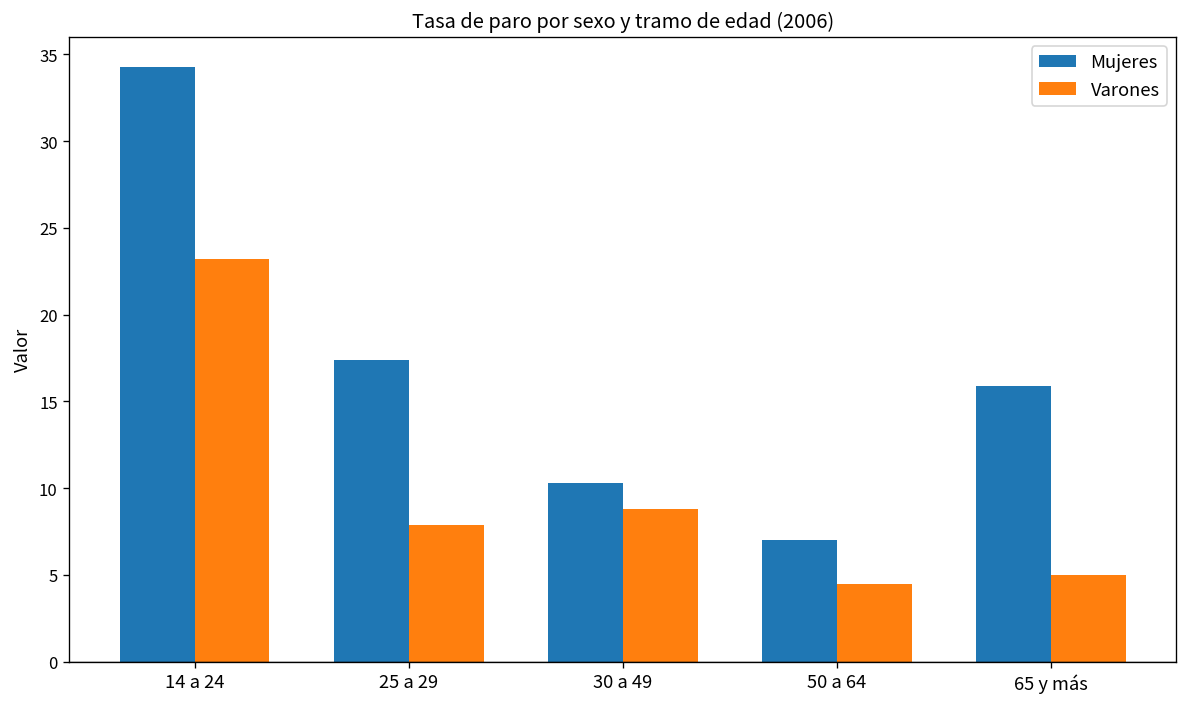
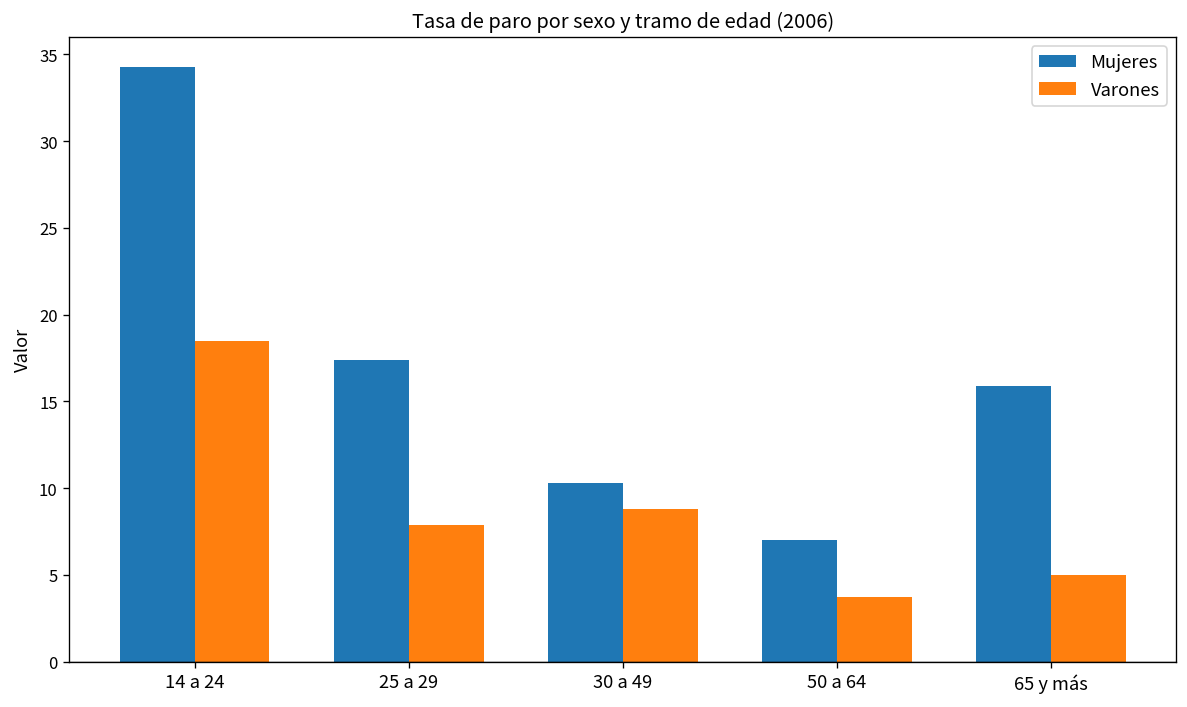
  {
    "Mujeres": {
      "14 a 24": 34.3,
      "25 a 29": 17.4,
      "30 a 49": 10.3,
      "50 a 64": 7.0,
      "65 y más": 15.9
    },
    "Varones": {
-     "14 a 24": 23.2,
+     "14 a 24": 18.5,
      "25 a 29": 7.9,
      "30 a 49": 8.8,
-     "50 a 64": 4.5,
+     "50 a 64": 3.7,
      "65 y más": 5.0
    }
  }
